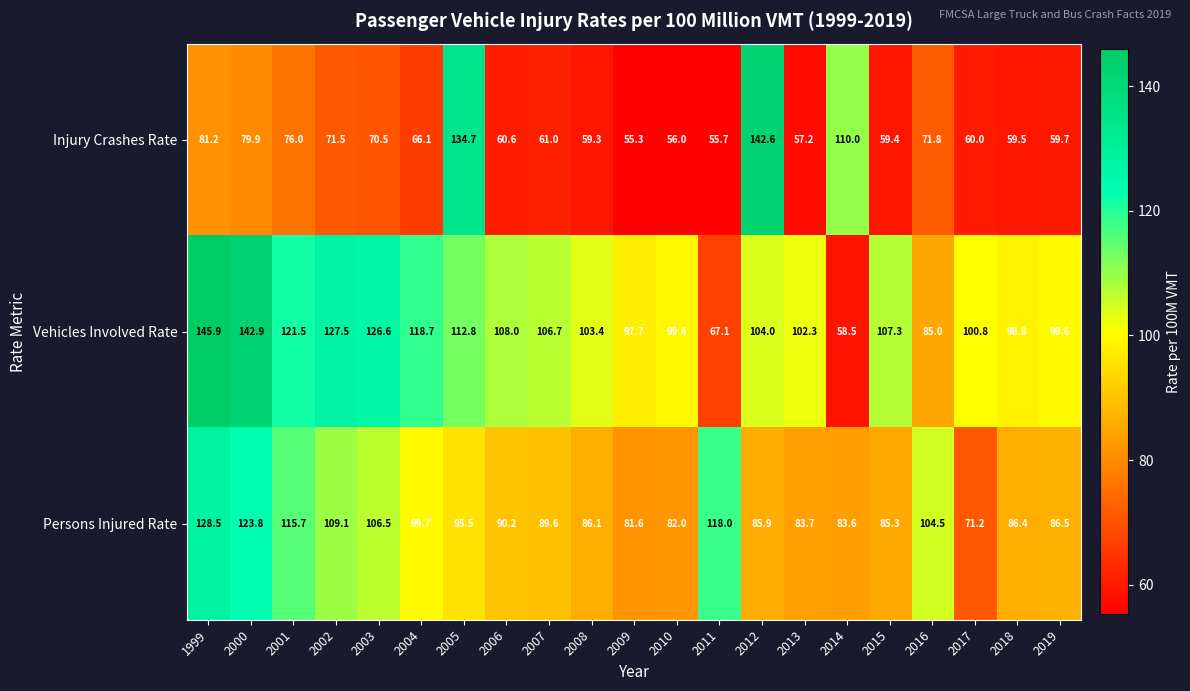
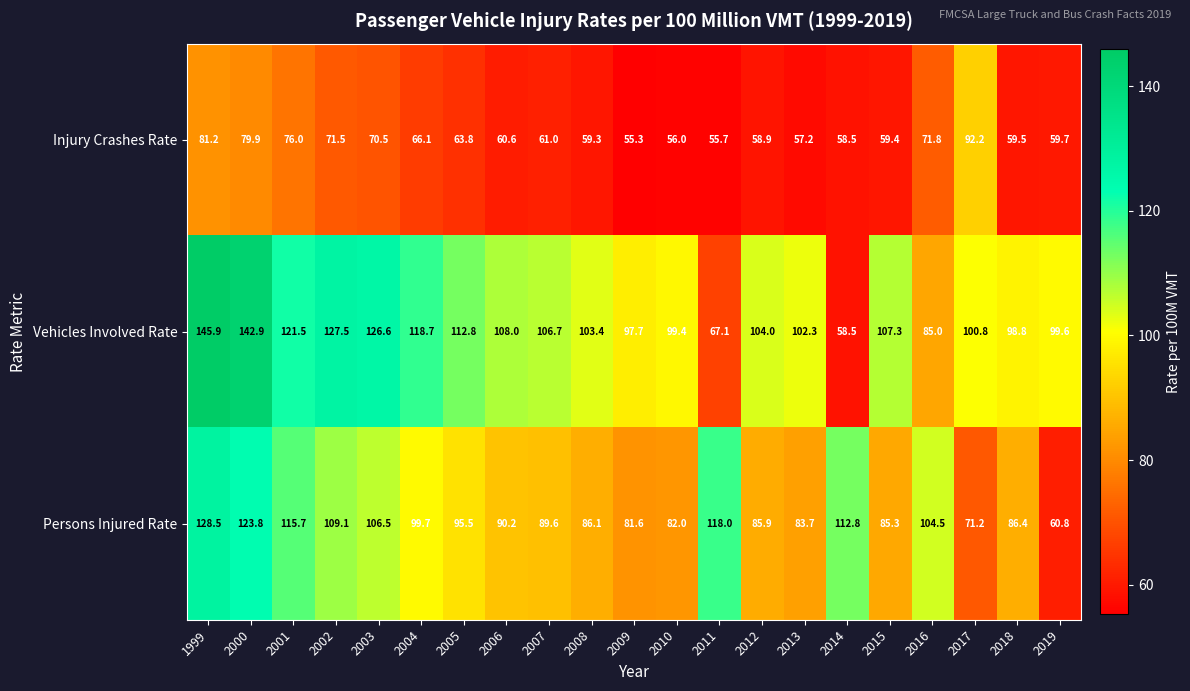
  {
    "Injury Crashes Rate": {
      "1999": 81.2,
      "2000": 79.9,
      "2001": 76.0,
      "2002": 71.5,
      "2003": 70.5,
      "2004": 66.1,
-     "2005": 134.7,
+     "2005": 63.8,
      "2006": 60.6,
      "2007": 61.0,
      "2008": 59.3,
      "2009": 55.3,
      "2010": 56.0,
      "2011": 55.7,
-     "2012": 142.6,
+     "2012": 58.9,
      "2013": 57.2,
-     "2014": 110.0,
+     "2014": 58.5,
      "2015": 59.4,
      "2016": 71.8,
-     "2017": 60.0,
+     "2017": 92.2,
      "2018": 59.5,
      "2019": 59.7
    },
    "Vehicles Involved Rate": {
      "1999": 145.9,
      "2000": 142.9,
      "2001": 121.5,
      "2002": 127.5,
      "2003": 126.6,
      "2004": 118.7,
      "2005": 112.8,
      "2006": 108.0,
      "2007": 106.7,
      "2008": 103.4,
      "2009": 97.7,
      "2010": 99.4,
      "2011": 67.1,
      "2012": 104.0,
      "2013": 102.3,
      "2014": 58.5,
      "2015": 107.3,
      "2016": 85.0,
      "2017": 100.8,
      "2018": 98.8,
      "2019": 99.6
    },
    "Persons Injured Rate": {
      "1999": 128.5,
      "2000": 123.8,
      "2001": 115.7,
      "2002": 109.1,
      "2003": 106.5,
      "2004": 99.7,
      "2005": 95.5,
      "2006": 90.2,
      "2007": 89.6,
      "2008": 86.1,
      "2009": 81.6,
      "2010": 82.0,
      "2011": 118.0,
      "2012": 85.9,
      "2013": 83.7,
-     "2014": 83.6,
+     "2014": 112.8,
      "2015": 85.3,
      "2016": 104.5,
      "2017": 71.2,
      "2018": 86.4,
-     "2019": 86.5
+     "2019": 60.8
    }
  }
